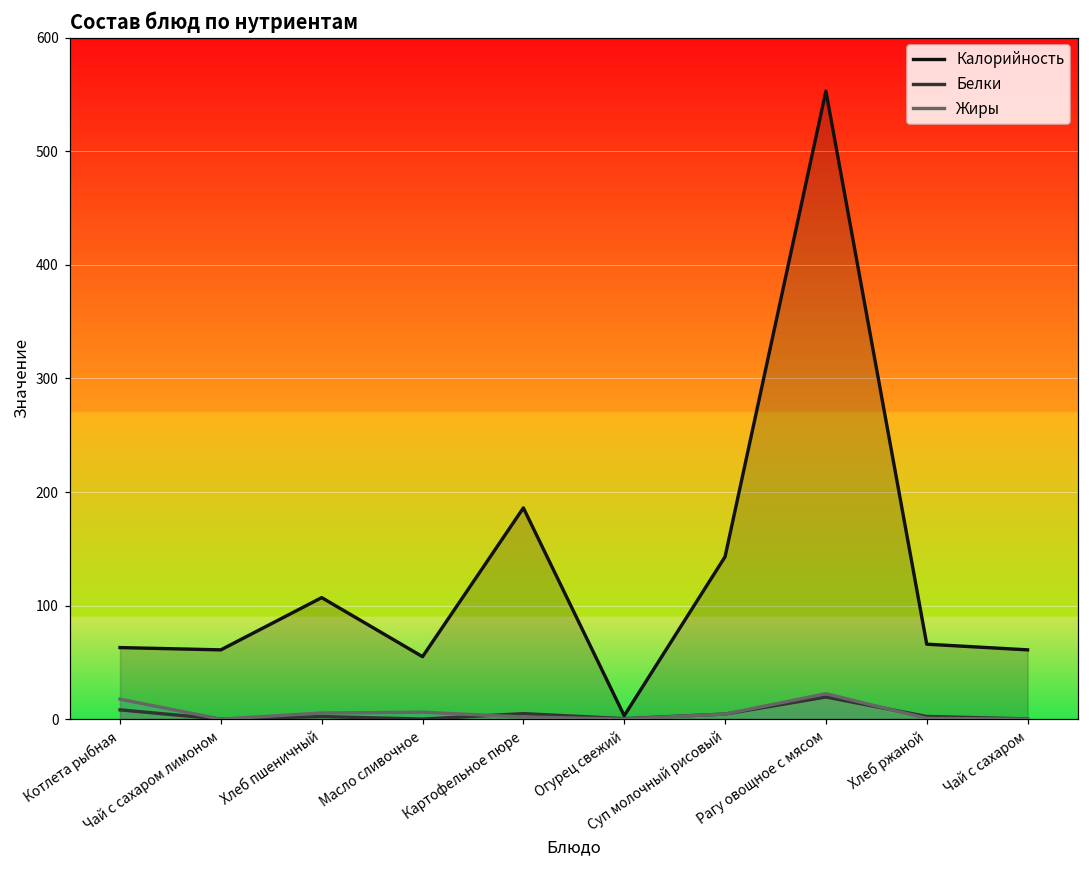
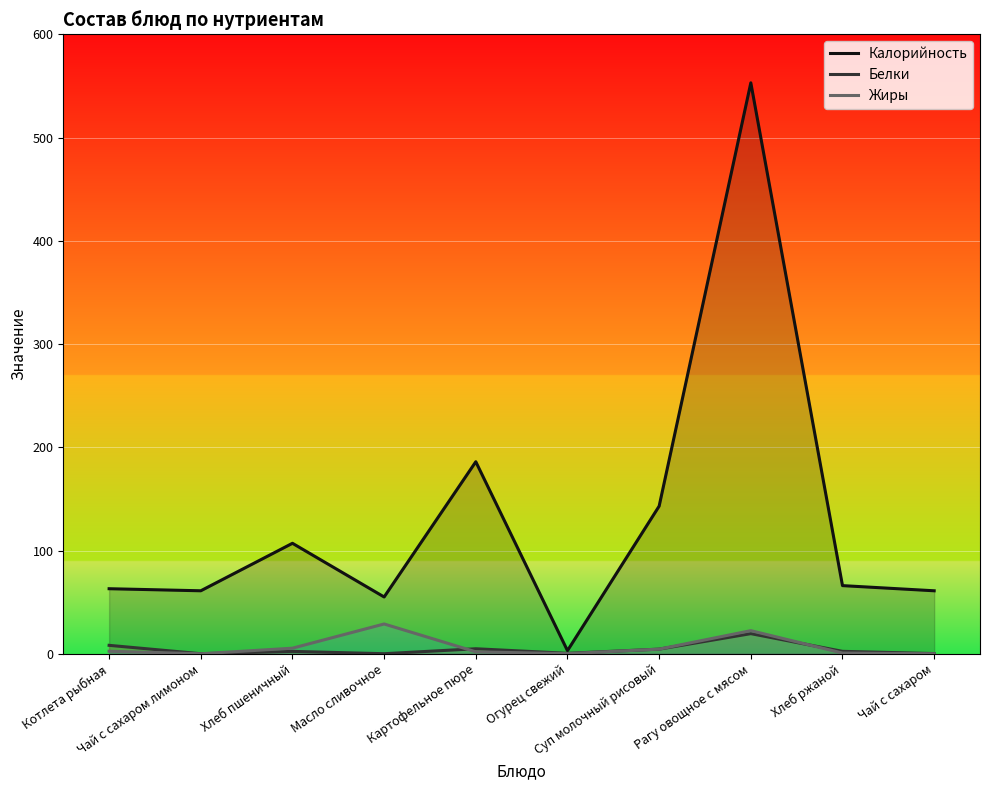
  {
    "Жиры": {
-     "Котлета рыбная": 18,
+     "Котлета рыбная": 2,
      "Хлеб пшеничный": 5,
-     "Масло сливочное": 6,
+     "Масло сливочное": 29,
      "Картофельное пюре": 2,
      "Рагу овощное с мясом": 22
    }
  }
